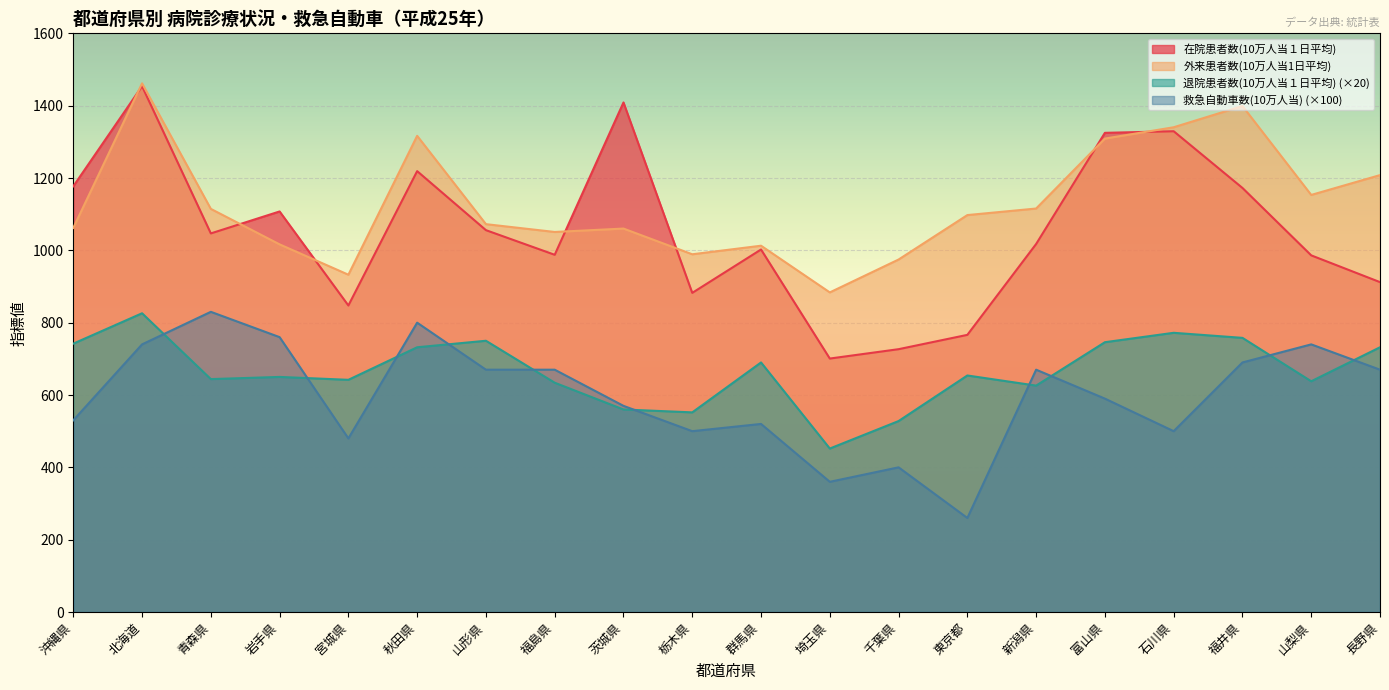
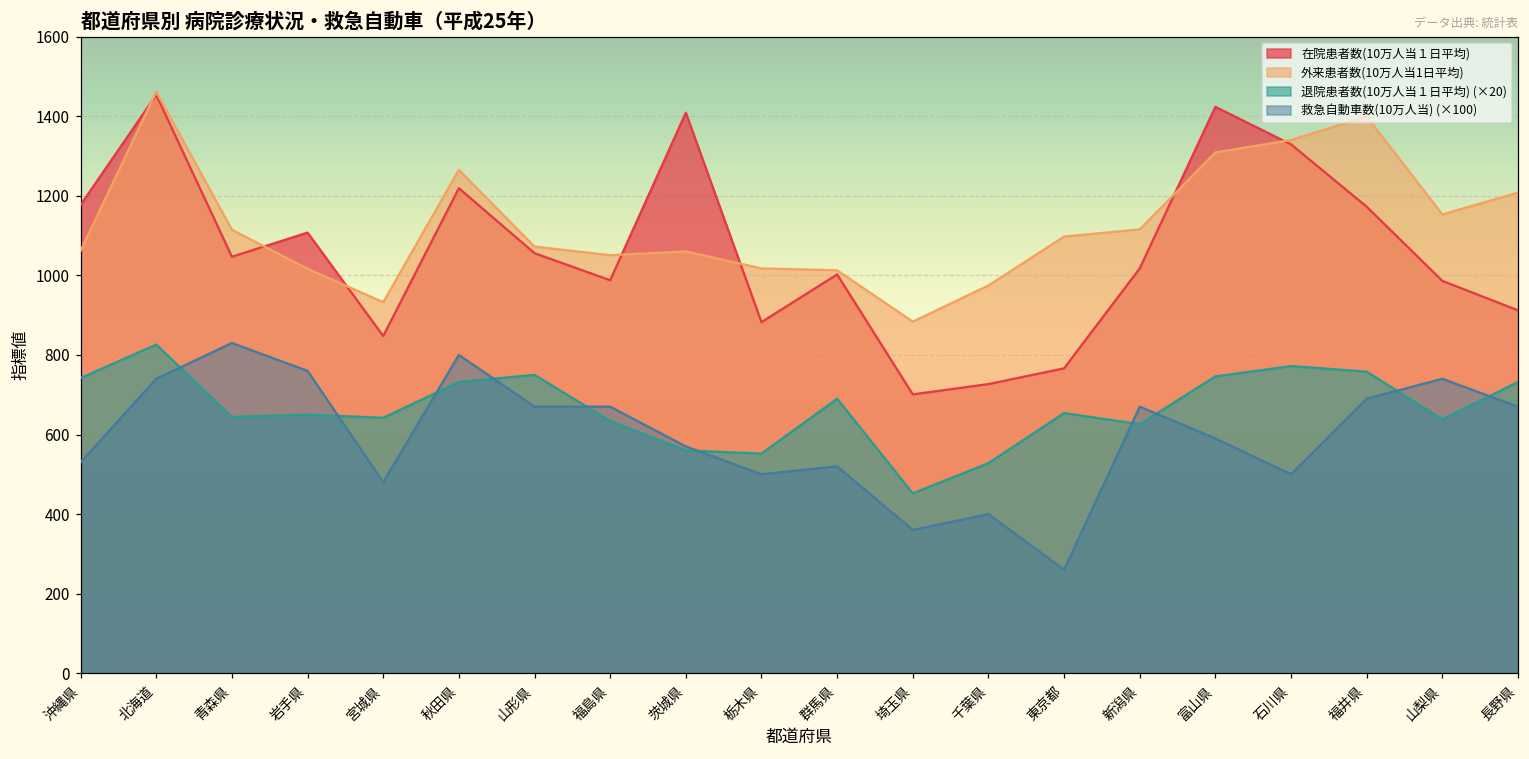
  {
    "在院患者数(10万人当１日平均)": {
      "沖縄県": 1180,
      "北海道": 1450,
      "青森県": 1050,
      "岩手県": 1110,
      "宮城県": 850,
      "秋田県": 1220,
      "山形県": 1060,
      "福島県": 990,
      "茨城県": 1410,
      "栃木県": 880,
      "群馬県": 1000,
      "埼玉県": 700,
      "千葉県": 730,
      "東京都": 770,
      "新潟県": 1020,
-     "富山県": 1320,
+     "富山県": 1420,
      "石川県": 1330,
      "福井県": 1170,
      "山梨県": 990,
      "長野県": 910
    },
    "外来患者数(10万人当1日平均)": {
      "沖縄県": 1060,
      "北海道": 1460,
      "青森県": 1110,
      "岩手県": 1020,
      "宮城県": 930,
-     "秋田県": 1320,
+     "秋田県": 1270,
      "山形県": 1070,
      "福島県": 1050,
      "茨城県": 1060,
-     "栃木県": 990,
+     "栃木県": 1020,
      "群馬県": 1010,
      "埼玉県": 880,
      "千葉県": 970,
      "東京都": 1100,
      "新潟県": 1120,
      "富山県": 1310,
      "石川県": 1340,
      "山梨県": 1150,
      "長野県": 1210
    }
  }
